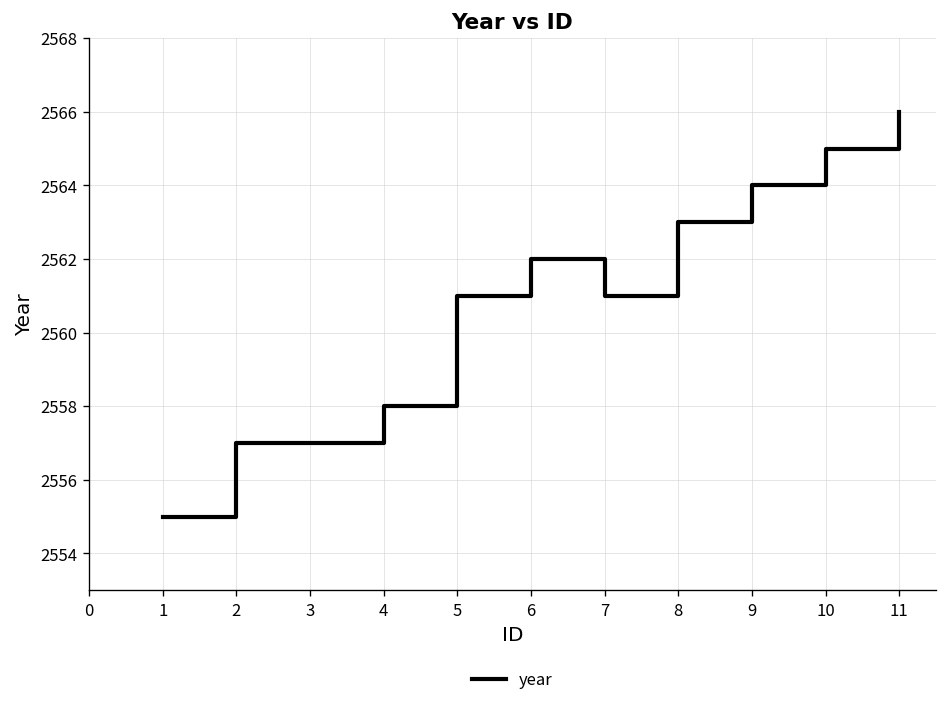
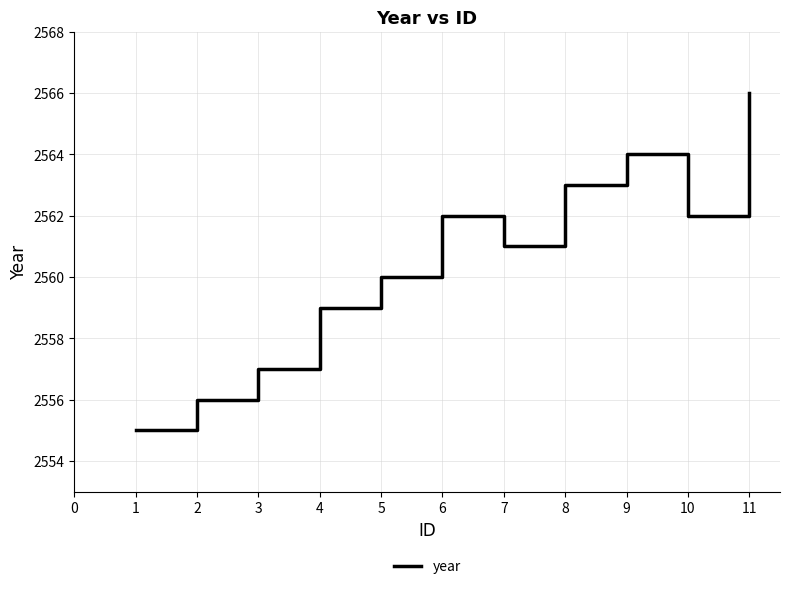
  {
    "1": 2555,
-   "2": 2557,
+   "2": 2556,
    "3": 2557,
-   "4": 2558,
-   "5": 2561,
+   "4": 2559,
+   "5": 2560,
    "6": 2562,
    "7": 2561,
    "8": 2563,
    "9": 2564,
-   "10": 2565,
+   "10": 2562,
    "11": 2566
  }
